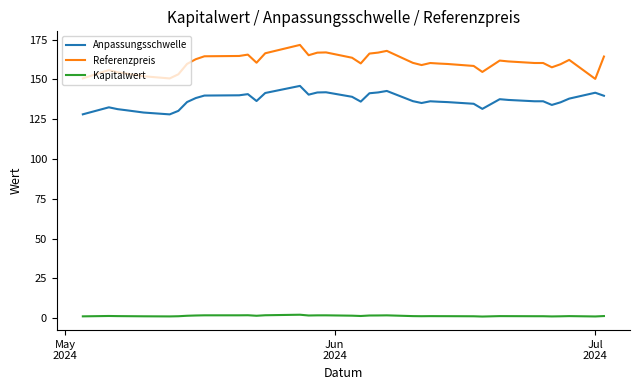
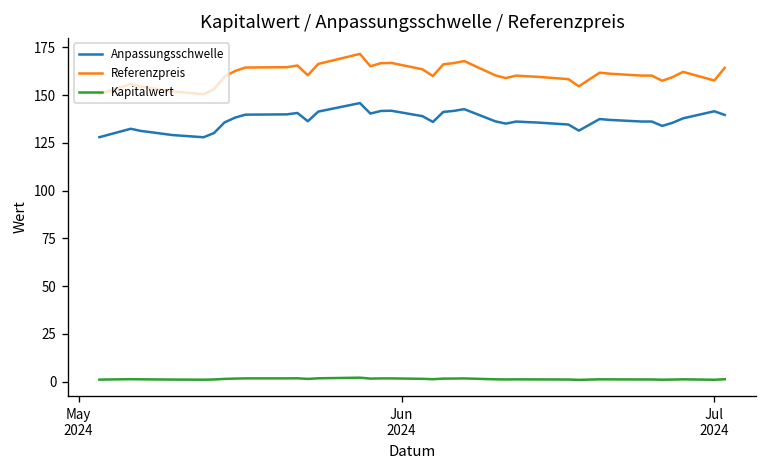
  {
    "Anpassungsschwelle": {
      "Jul 2024": 142
    },
    "Referenzpreis": {
-     "Jul 2024": 150
+     "Jul 2024": 158
    },
    "Kapitalwert": {
      "Jul 2024": 1
    }
  }
